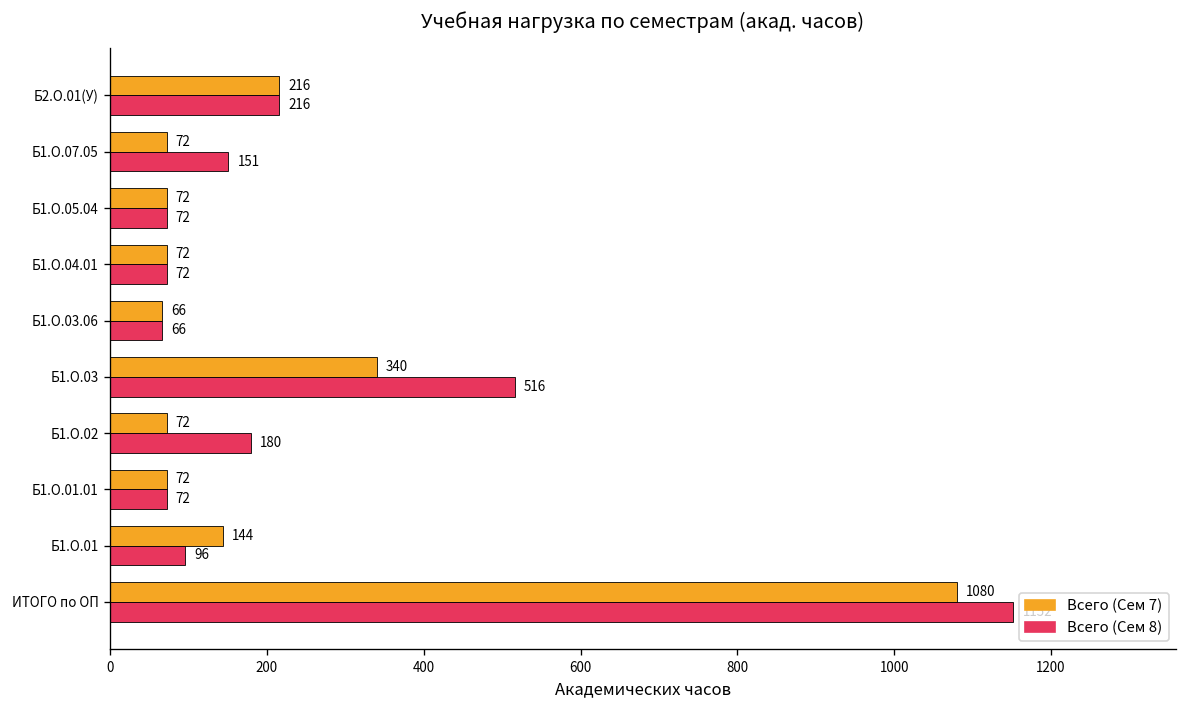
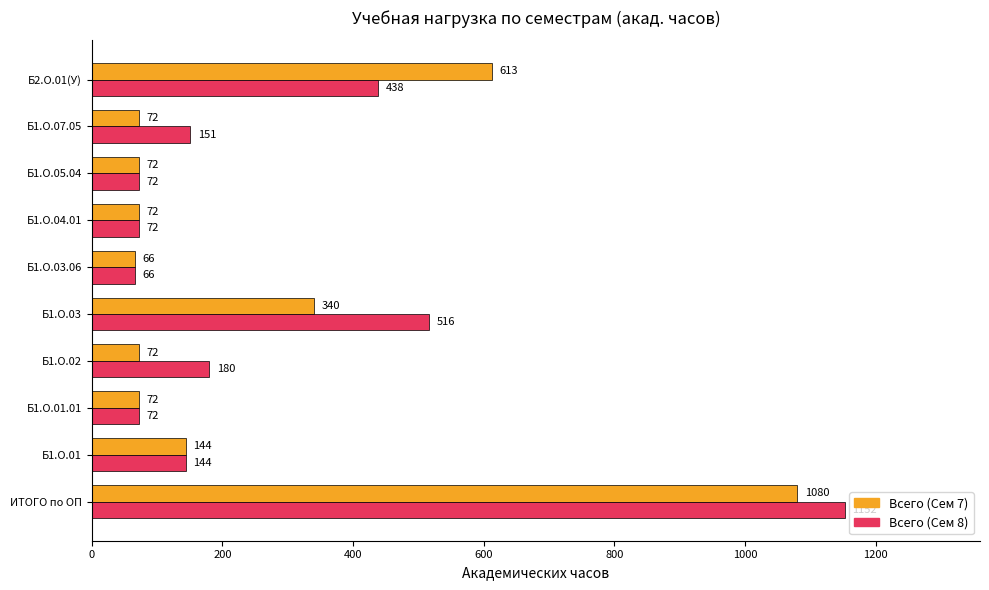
  {
    "Всего (Сем 7)": {
-     "Б2.О.01(У)": 216,
+     "Б2.О.01(У)": 613,
      "Б1.О.07.05": 72,
      "Б1.О.05.04": 72,
      "Б1.О.04.01": 72,
      "Б1.О.03.06": 66,
      "Б1.О.03": 340,
      "Б1.О.02": 72,
      "Б1.О.01.01": 72,
      "Б1.О.01": 144,
      "ИТОГО по ОП": 1080
    },
    "Всего (Сем 8)": {
-     "Б2.О.01(У)": 216,
+     "Б2.О.01(У)": 438,
      "Б1.О.07.05": 151,
      "Б1.О.05.04": 72,
      "Б1.О.04.01": 72,
      "Б1.О.03.06": 66,
      "Б1.О.03": 516,
      "Б1.О.02": 180,
      "Б1.О.01.01": 72,
-     "Б1.О.01": 96
+     "Б1.О.01": 144
    }
  }
